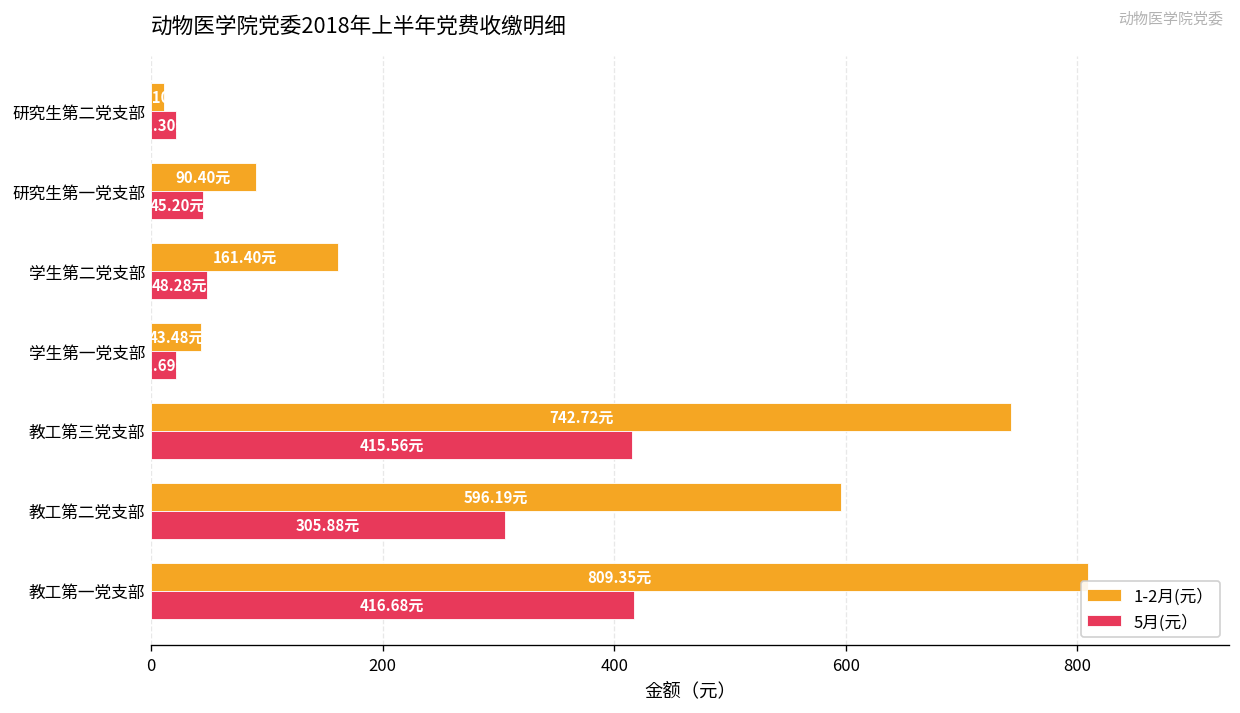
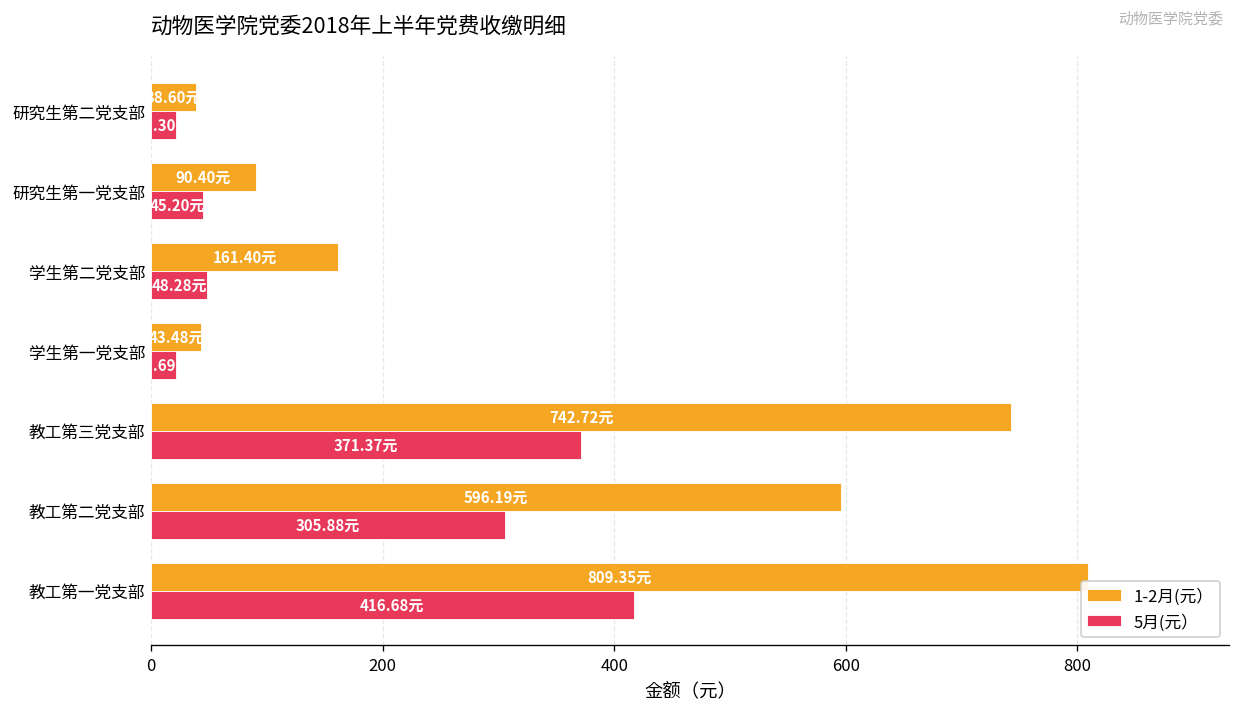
  {
    "1-2月(元）": {
-     "研究生第二党支部": "10"
+     "研究生第二党支部": "40"
    },
    "5月(元）": {
      "研究生第一党支部": "45.20元",
      "学生第二党支部": "48.28元",
-     "教工第三党支部": "415.56元",
+     "教工第三党支部": "371.37元",
      "教工第二党支部": "305.88元",
      "教工第一党支部": "416.68元"
    }
  }
